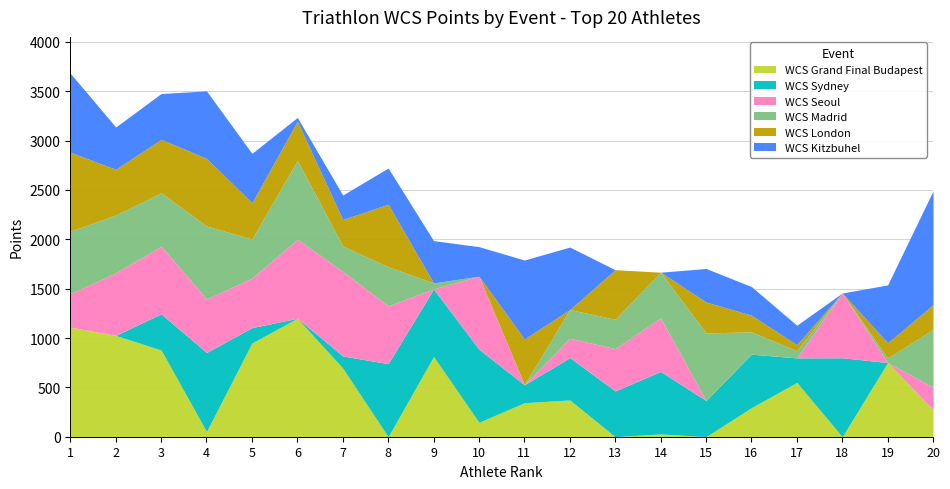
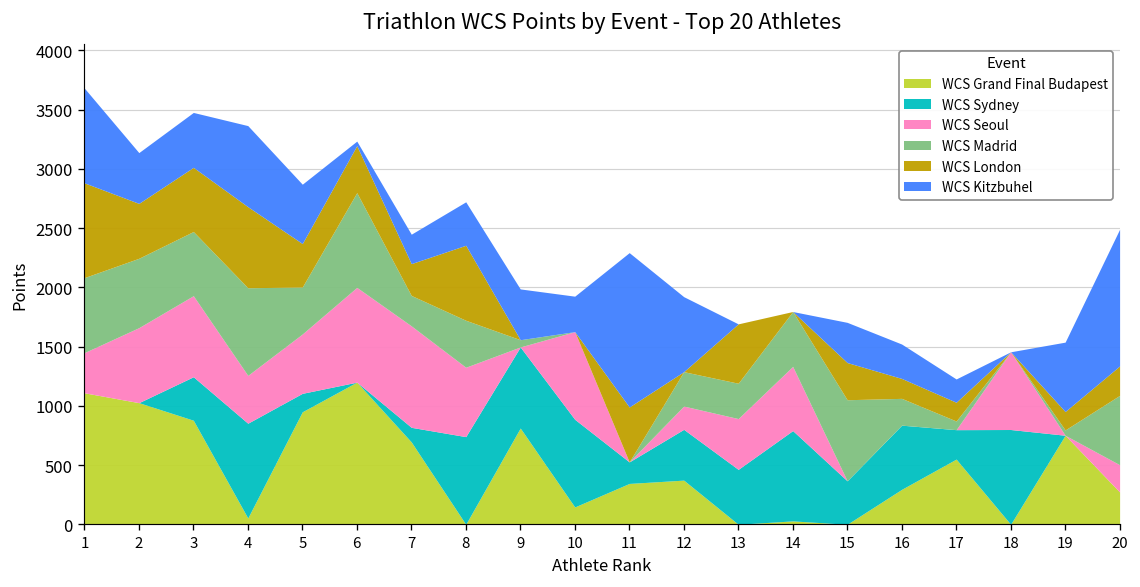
  {
    "WCS Grand Final Budapest": {
      "3": 900,
      "4": 100,
      "5": 900,
      "7": 700,
      "8": 0,
      "9": 800,
      "10": 100,
      "11": 300,
      "12": 400,
      "13": 0,
      "14": 0,
      "15": 0,
      "16": 300,
      "17": 600,
      "18": 0
    },
    "WCS Sydney": {
      "3": 400,
      "4": 800,
      "5": 200,
      "7": 100,
      "8": 700,
      "10": 700,
      "12": 400,
      "13": 500,
-     "14": 600,
+     "14": 800,
      "18": 800
    },
    "WCS Seoul": {
      "1": 300,
      "2": 600,
      "3": 700,
-     "4": 500,
+     "4": 400,
      "5": 500,
      "6": 800,
      "7": 900,
      "8": 600,
      "12": 200,
      "13": 400,
      "14": 500,
      "20": 200
    },
    "WCS Madrid": {
      "1": 600,
      "2": 600,
      "3": 500,
      "4": 700,
      "5": 400,
      "6": 800,
      "7": 300,
      "8": 400,
      "13": 300,
      "15": 700,
      "16": 200,
      "17": 100,
      "19": 0,
      "20": 600
    },
    "WCS London": {
      "1": 800,
      "2": 500,
      "3": 500,
      "4": 700,
      "5": 400,
      "6": 400,
      "7": 300,
      "8": 600,
      "11": 500,
      "15": 300,
      "16": 200,
-     "17": 100,
+     "17": 200,
      "19": 200,
      "20": 200
    },
    "WCS Kitzbuhel": {
      "1": 800,
      "2": 400,
      "3": 500,
      "4": 700,
      "5": 500,
      "6": 0,
      "7": 200,
      "8": 400,
      "9": 400,
      "10": 300,
-     "11": 800,
+     "11": 1300,
      "12": 600,
      "15": 300,
      "16": 300,
      "17": 200,
      "19": 600,
      "20": 1200
    }
  }
